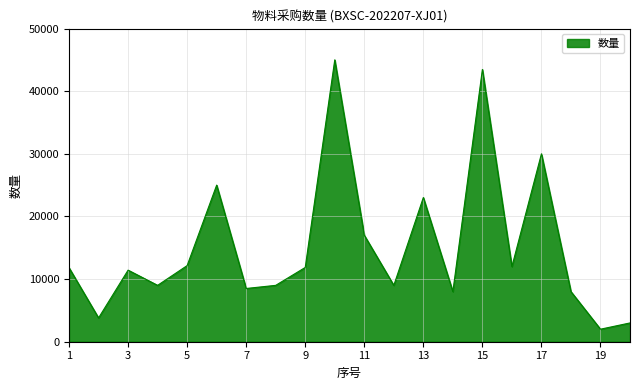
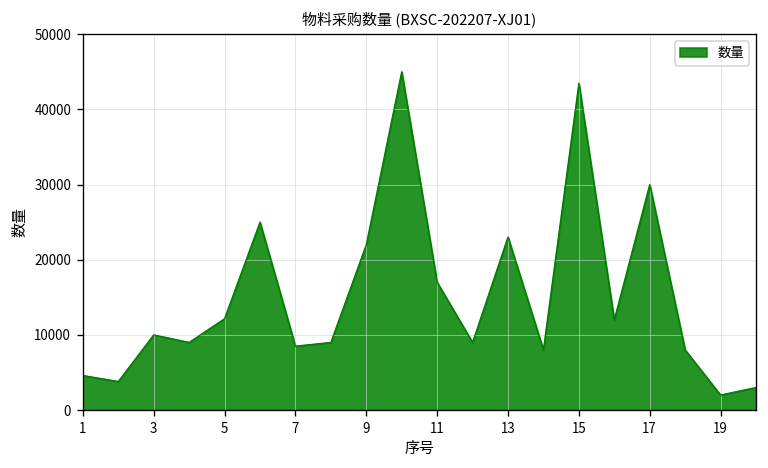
  {
-   "1": 12000,
-   "3": 11000,
+   "1": 5000,
+   "3": 10000,
    "5": 12000,
    "7": 9000,
-   "9": 12000,
+   "9": 22000,
    "11": 17000,
    "13": 23000,
    "15": 43000,
    "17": 30000,
    "19": 2000
  }
